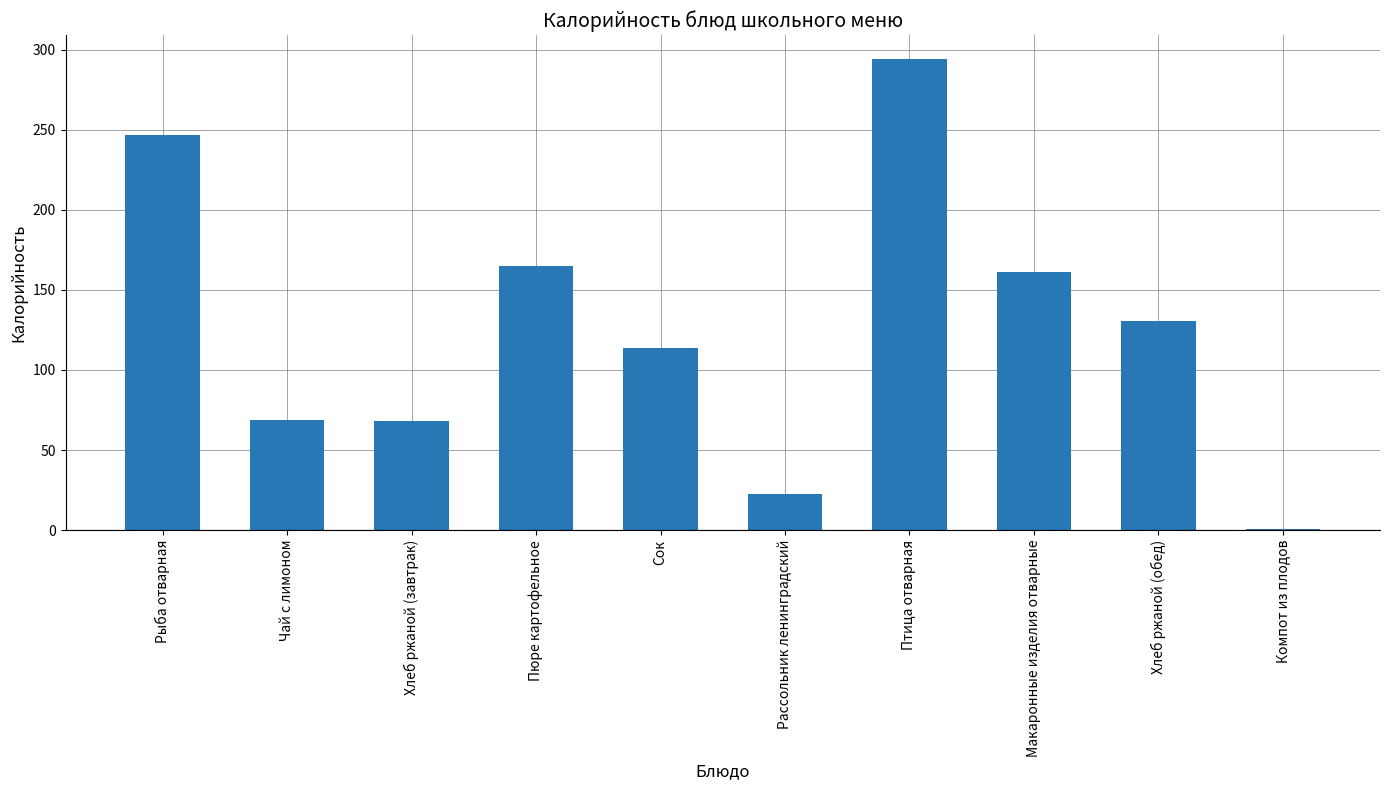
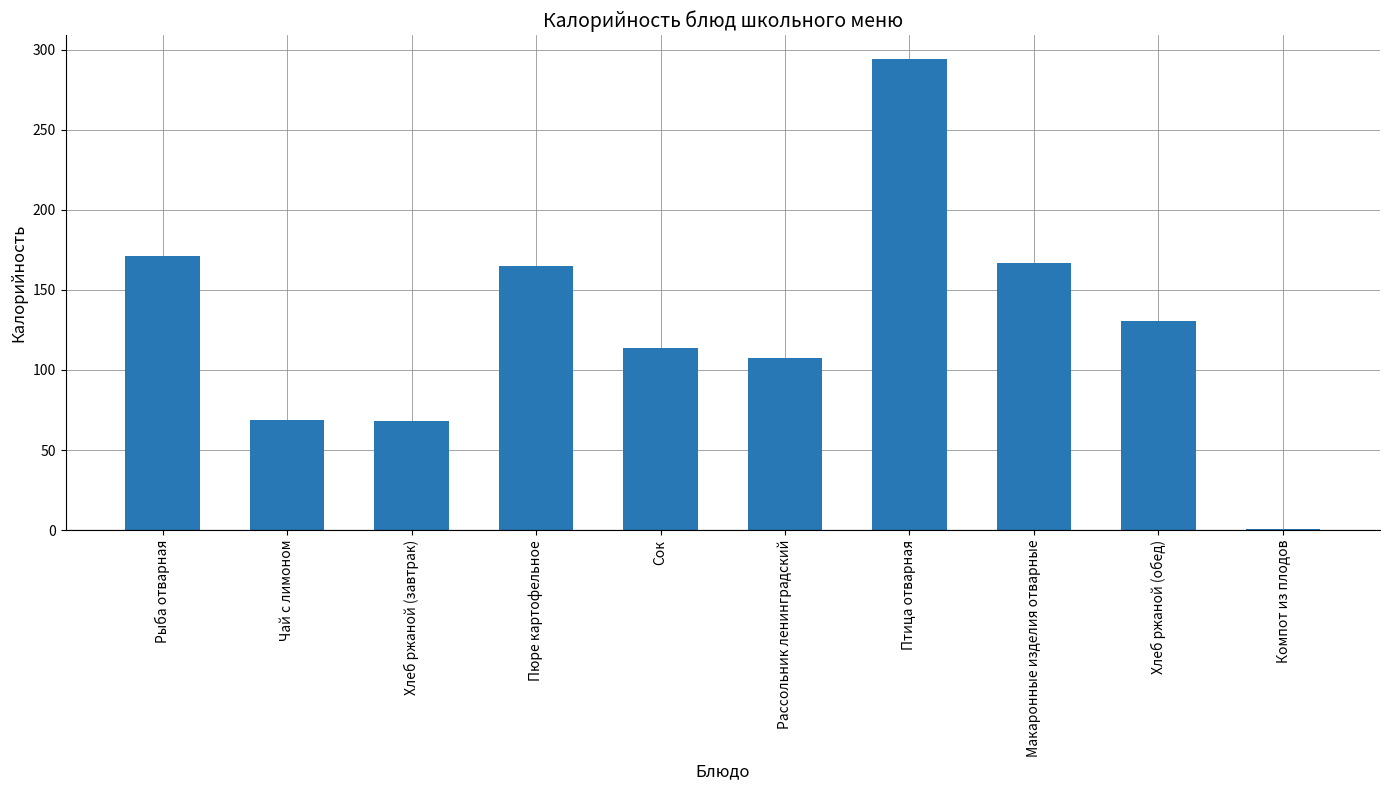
  {
-   "Рыба отварная": 247,
+   "Рыба отварная": 171,
    "Чай с лимоном": 69,
    "Хлеб ржаной (завтрак)": 68,
    "Пюре картофельное": 165,
    "Сок": 114,
-   "Рассольник ленинградский": 23,
+   "Рассольник ленинградский": 107,
    "Птица отварная": 294,
-   "Макаронные изделия отварные": 161,
+   "Макаронные изделия отварные": 167,
    "Хлеб ржаной (обед)": 130
  }
